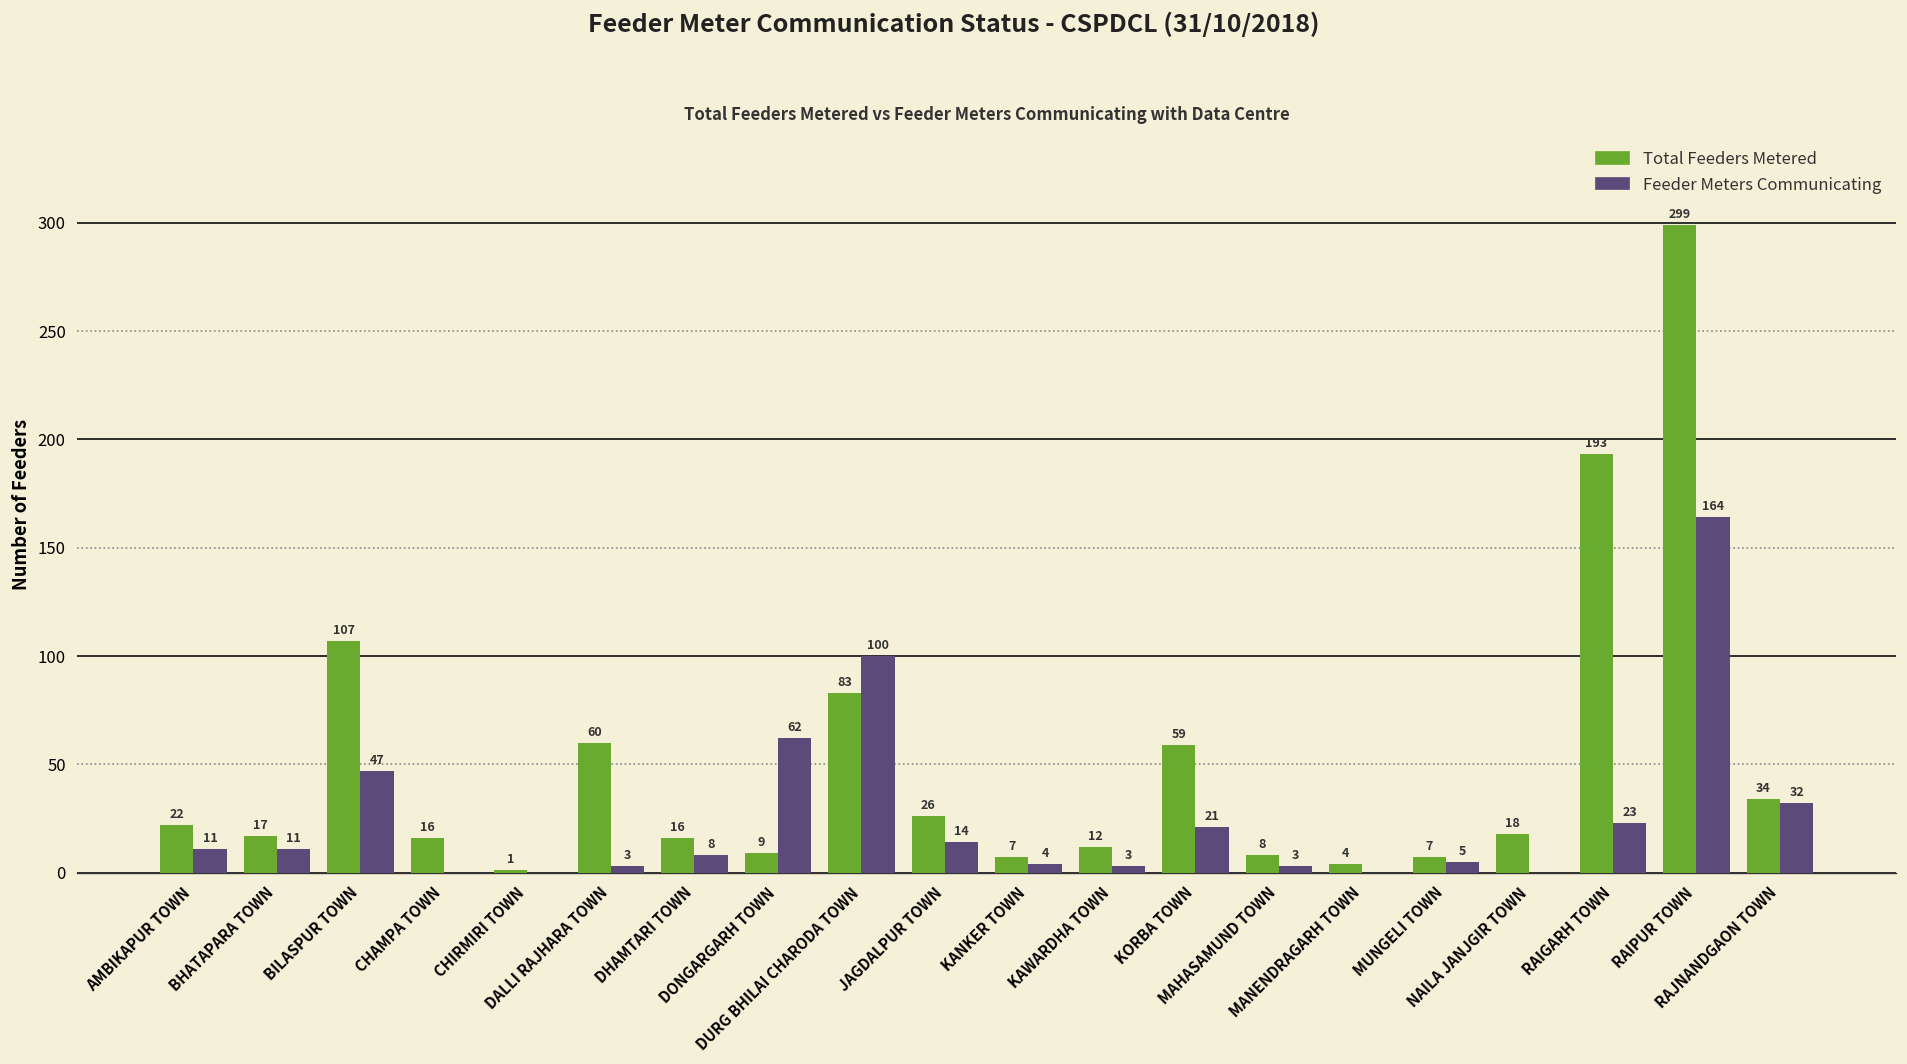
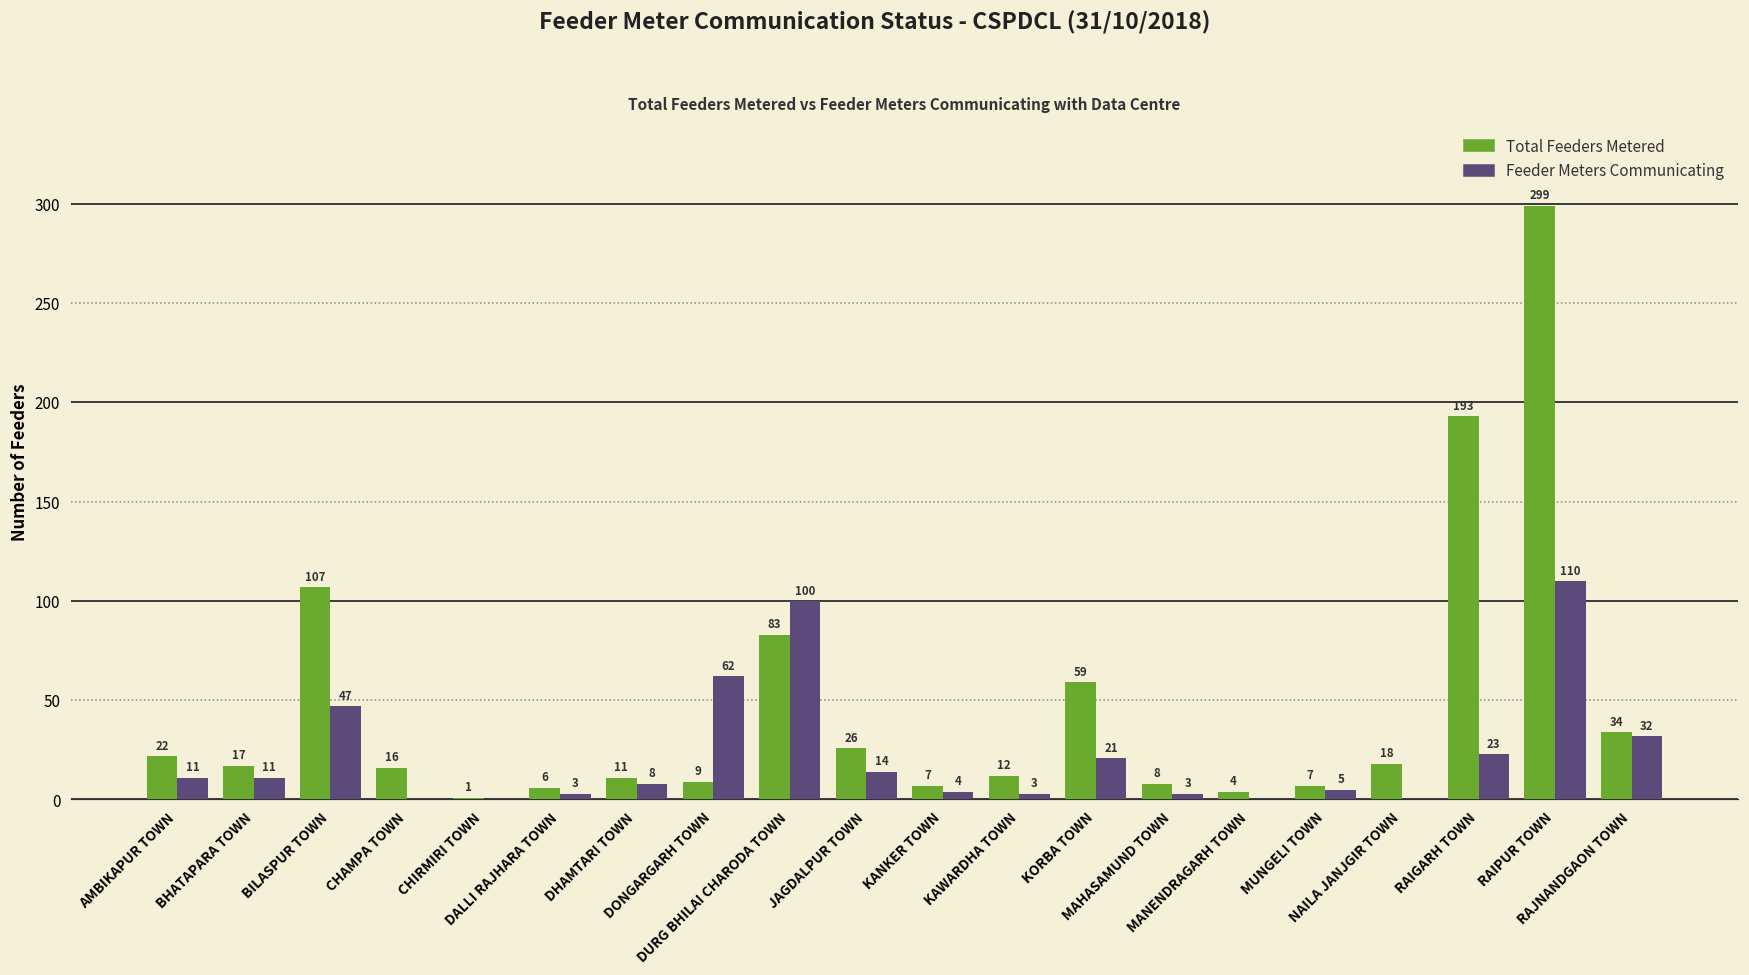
  {
    "Total Feeders Metered": {
      "AMBIKAPUR TOWN": 22,
      "BHATAPARA TOWN": 17,
      "BILASPUR TOWN": 107,
      "CHAMPA TOWN": 16,
      "CHIRMIRI TOWN": 1,
-     "DALLI RAJHARA TOWN": 60,
-     "DHAMTARI TOWN": 16,
+     "DALLI RAJHARA TOWN": 6,
+     "DHAMTARI TOWN": 11,
      "DONGARGARH TOWN": 9,
      "DURG BHILAI CHARODA TOWN": 83,
      "JAGDALPUR TOWN": 26,
      "KANKER TOWN": 7,
      "KAWARDHA TOWN": 12,
      "KORBA TOWN": 59,
      "MAHASAMUND TOWN": 8,
      "MANENDRAGARH TOWN": 4,
      "MUNGELI TOWN": 7,
      "NAILA JANJGIR TOWN": 18,
      "RAIGARH TOWN": 193,
      "RAIPUR TOWN": 299,
      "RAJNANDGAON TOWN": 34
    },
    "Feeder Meters Communicating": {
      "AMBIKAPUR TOWN": 11,
      "BHATAPARA TOWN": 11,
      "BILASPUR TOWN": 47,
      "DALLI RAJHARA TOWN": 3,
      "DHAMTARI TOWN": 8,
      "DONGARGARH TOWN": 62,
      "DURG BHILAI CHARODA TOWN": 100,
      "JAGDALPUR TOWN": 14,
      "KANKER TOWN": 4,
      "KAWARDHA TOWN": 3,
      "KORBA TOWN": 21,
      "MAHASAMUND TOWN": 3,
      "MUNGELI TOWN": 5,
      "RAIGARH TOWN": 23,
-     "RAIPUR TOWN": 164,
+     "RAIPUR TOWN": 110,
      "RAJNANDGAON TOWN": 32
    }
  }
